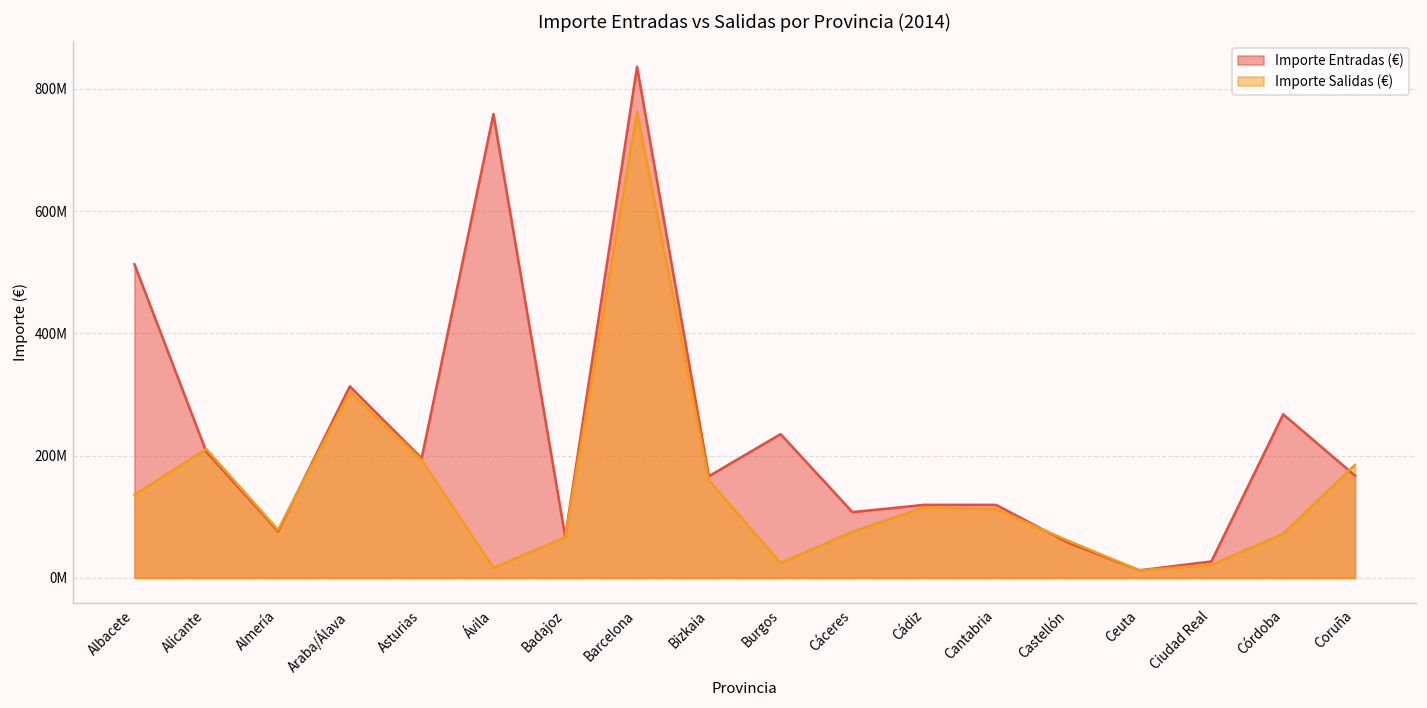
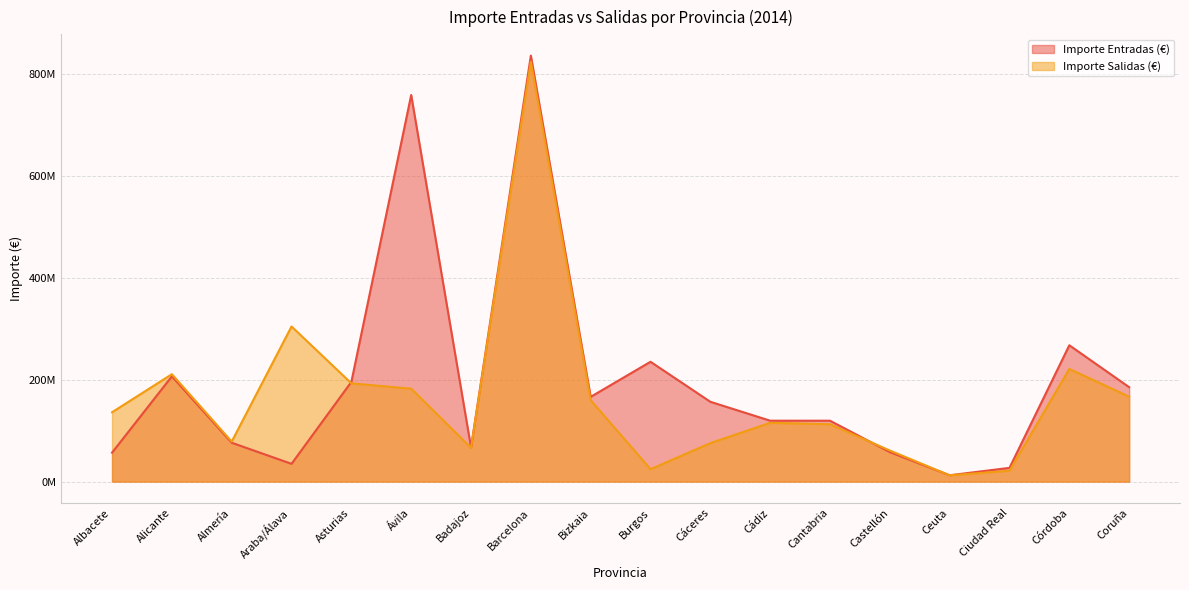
  {
    "Importe Entradas (€)": {
-     "Albacete": 510000000,
-     "Araba/Álava": 310000000,
+     "Albacete": 60000000,
+     "Araba/Álava": 30000000,
      "Ávila": 760000000,
      "Barcelona": 840000000,
      "Bizkaia": 170000000,
      "Burgos": 240000000,
-     "Cáceres": 110000000,
+     "Cáceres": 160000000,
      "Cantabria": 120000000,
      "Ciudad Real": 30000000,
      "Córdoba": 270000000,
-     "Coruña": 170000000
+     "Coruña": 190000000
    },
    "Importe Salidas (€)": {
      "Albacete": 140000000,
      "Araba/Álava": 300000000,
-     "Ávila": 20000000,
-     "Barcelona": 760000000,
+     "Ávila": 180000000,
+     "Barcelona": 820000000,
      "Bizkaia": 160000000,
      "Burgos": 20000000,
      "Cáceres": 80000000,
      "Cantabria": 110000000,
      "Ciudad Real": 20000000,
-     "Córdoba": 70000000,
-     "Coruña": 190000000
+     "Córdoba": 220000000,
+     "Coruña": 170000000
    }
  }
